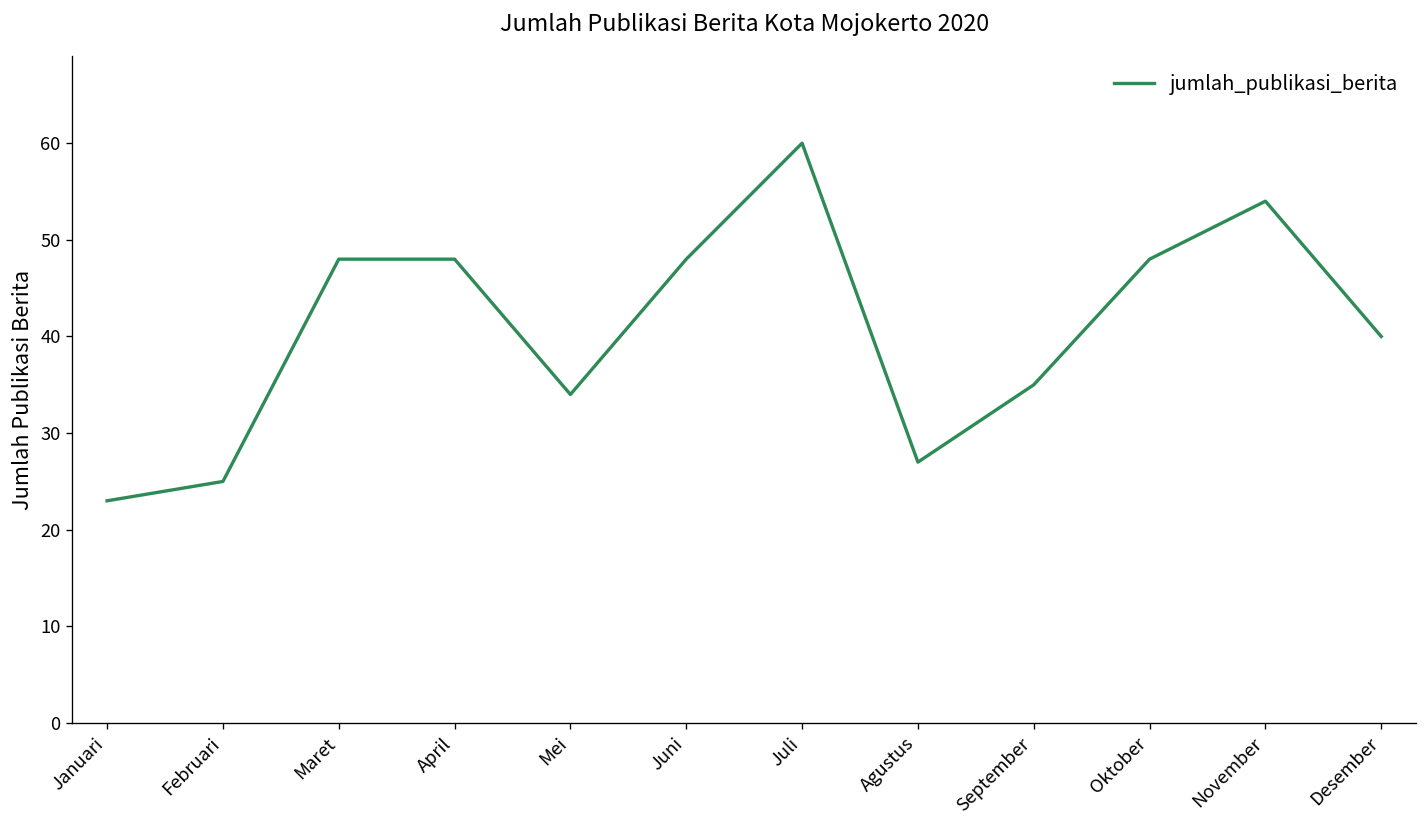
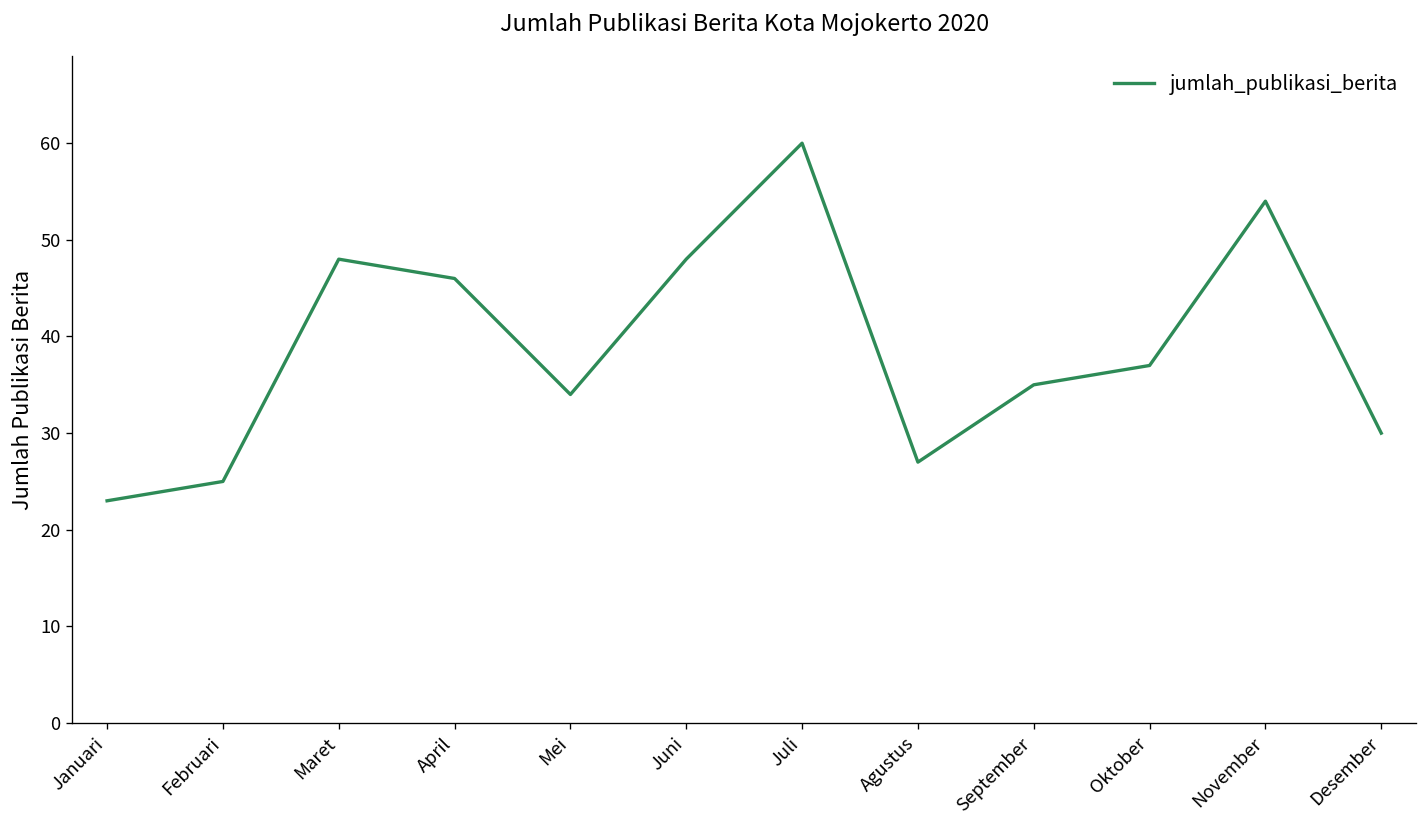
  {
    "Januari": 23,
    "Februari": 25,
    "Maret": 48,
-   "April": 48,
+   "April": 46,
    "Mei": 34,
    "Juni": 48,
    "Juli": 60,
    "Agustus": 27,
    "September": 35,
-   "Oktober": 48,
+   "Oktober": 37,
    "November": 54,
-   "Desember": 40
+   "Desember": 30
  }
